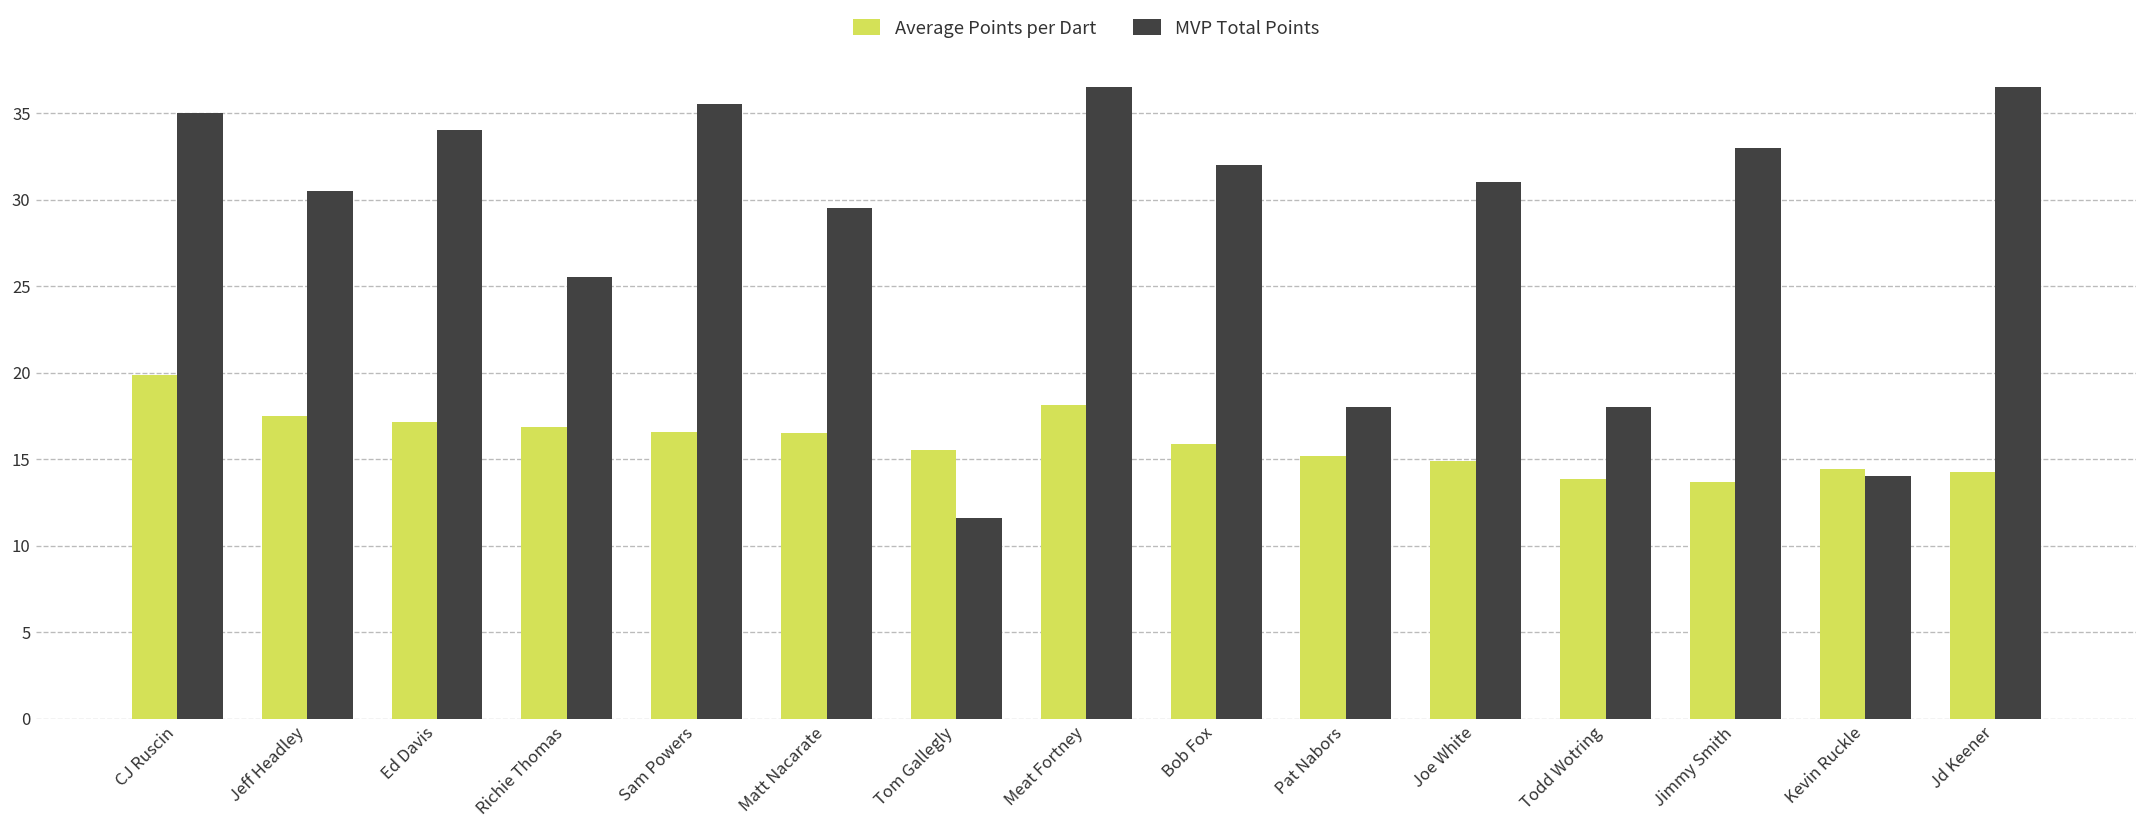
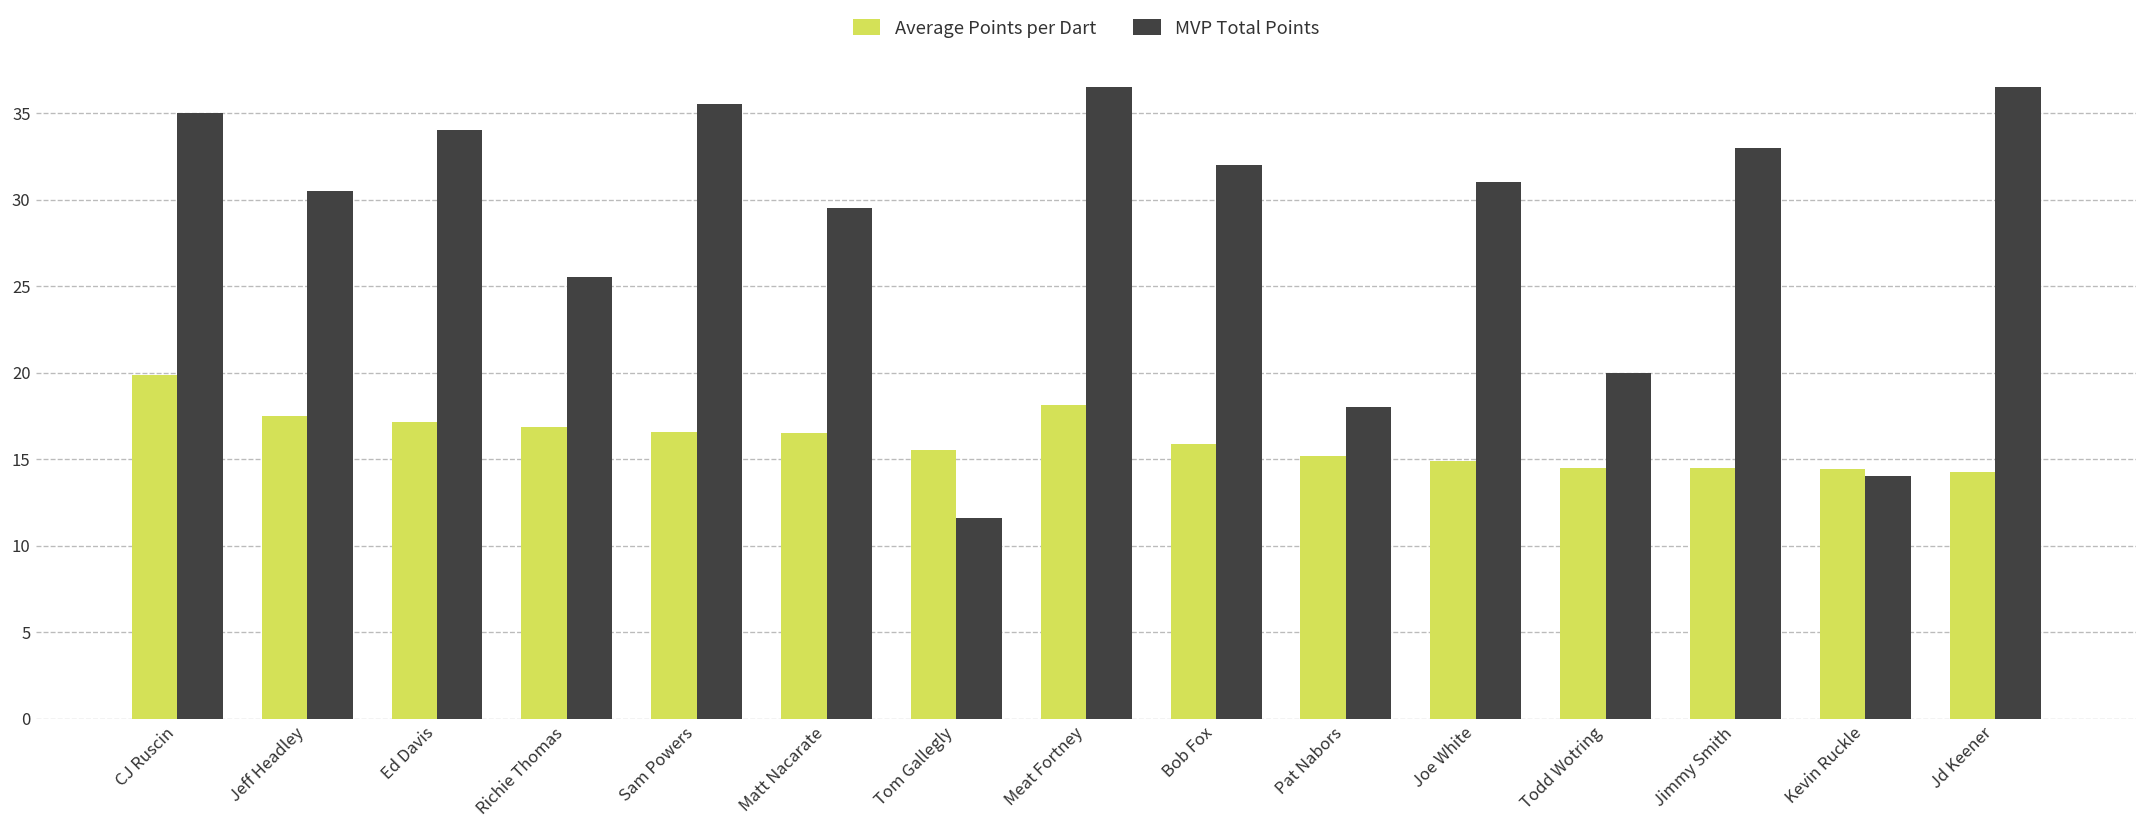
  {
    "Average Points per Dart": {
      "CJ Ruscin": 19.9,
      "Jeff Headley": 17.5,
      "Ed Davis": 17.2,
      "Richie Thomas": 16.8,
      "Sam Powers": 16.6,
      "Matt Nacarate": 16.5,
      "Tom Gallegly": 15.5,
      "Meat Fortney": 18.2,
      "Bob Fox": 15.9,
      "Pat Nabors": 15.2,
      "Joe White": 14.9,
-     "Todd Wotring": 13.9,
-     "Jimmy Smith": 13.7,
+     "Todd Wotring": 14.5,
+     "Jimmy Smith": 14.5,
      "Kevin Ruckle": 14.4,
      "Jd Keener": 14.3
    },
    "MVP Total Points": {
      "CJ Ruscin": 35,
      "Jeff Headley": 30.5,
      "Ed Davis": 34,
      "Richie Thomas": 25.5,
      "Sam Powers": 35.5,
      "Matt Nacarate": 29.5,
      "Tom Gallegly": 11.6,
      "Meat Fortney": 36.5,
      "Bob Fox": 32,
      "Pat Nabors": 18,
      "Joe White": 31,
-     "Todd Wotring": 18,
+     "Todd Wotring": 20,
      "Jimmy Smith": 33,
      "Kevin Ruckle": 14,
      "Jd Keener": 36.5
    }
  }
